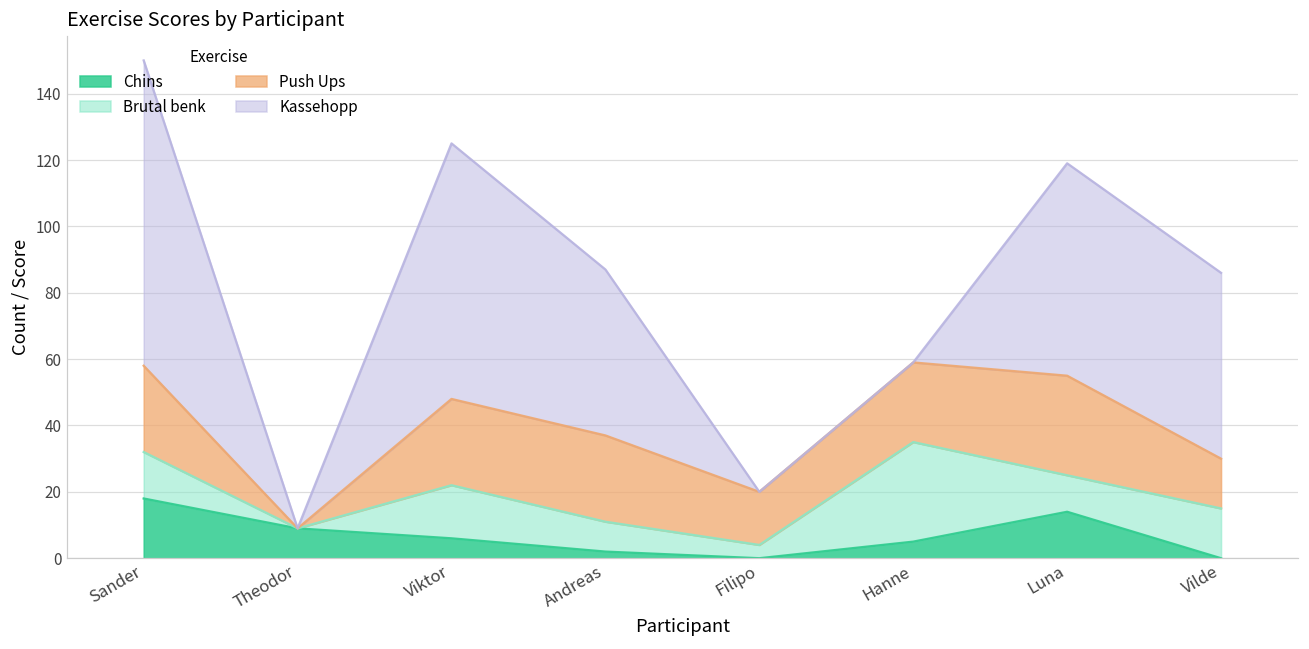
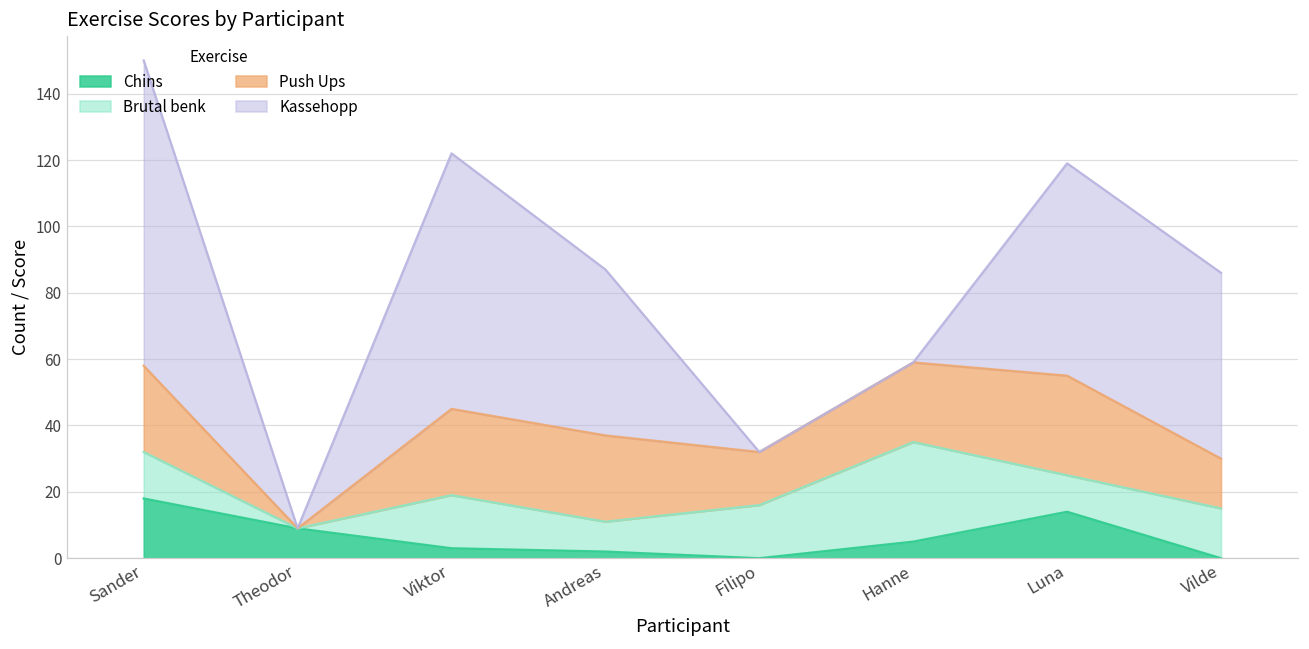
  {
    "Chins": {
      "Sander": 18,
-     "Viktor": 6,
+     "Viktor": 3,
      "Andreas": 2,
      "Filipo": 0,
      "Hanne": 5,
      "Luna": 14,
      "Vilde": 0
    },
    "Brutal benk": {
      "Sander": 14,
      "Viktor": 16,
      "Andreas": 9,
-     "Filipo": 4,
+     "Filipo": 16,
      "Hanne": 30,
      "Luna": 11,
      "Vilde": 15
    },
    "Push Ups": {
      "Sander": 26,
      "Viktor": 26,
      "Andreas": 26,
      "Luna": 30,
      "Vilde": 15
    },
    "Kassehopp": {
      "Sander": 92,
      "Viktor": 77,
      "Andreas": 50,
      "Luna": 64,
      "Vilde": 56
    }
  }
